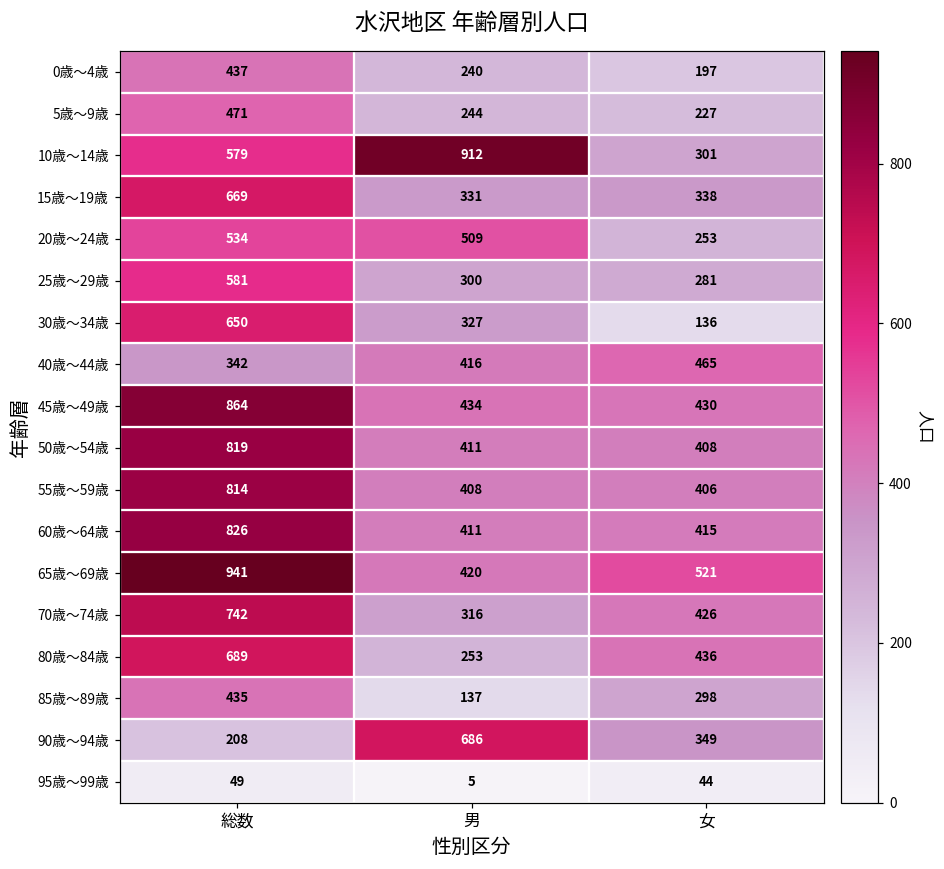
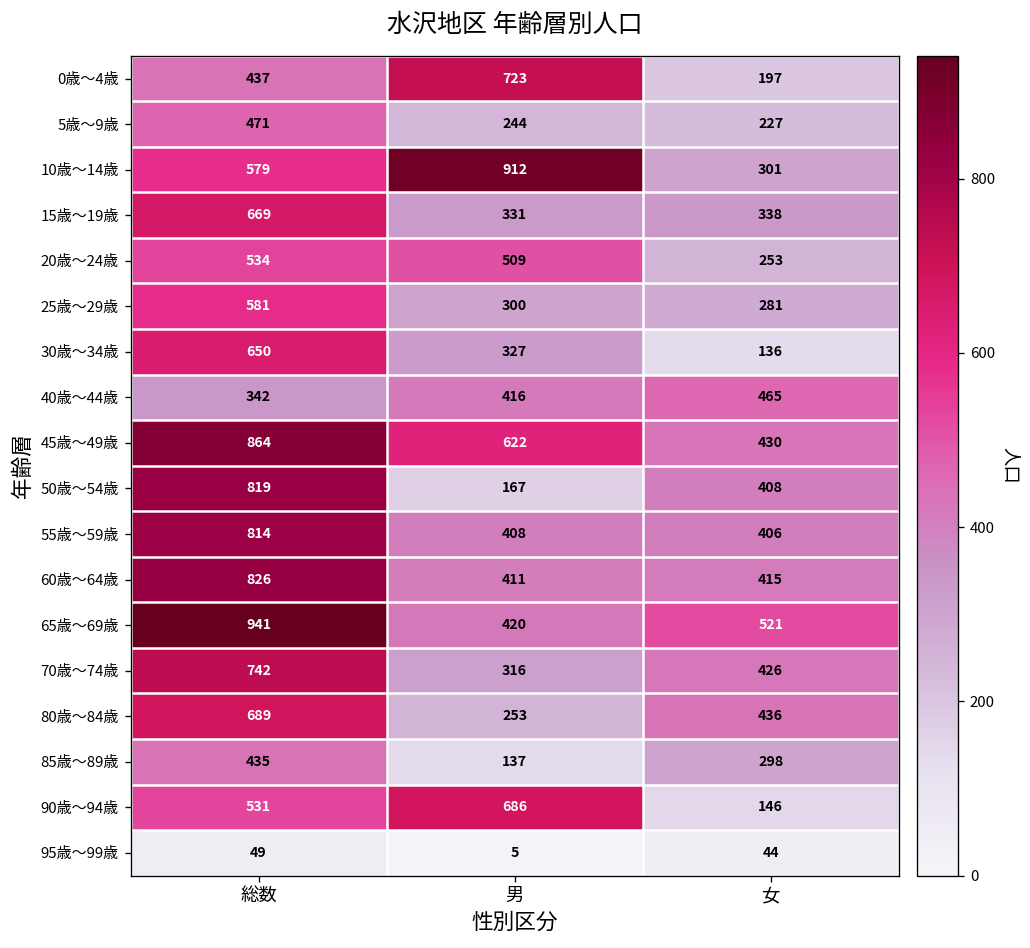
  {
    "0歳～4歳": {
      "総数": 437,
-     "男": 240,
+     "男": 723,
      "女": 197
    },
    "5歳～9歳": {
      "総数": 471,
      "男": 244,
      "女": 227
    },
    "10歳～14歳": {
      "総数": 579,
      "男": 912,
      "女": 301
    },
    "15歳～19歳": {
      "総数": 669,
      "男": 331,
      "女": 338
    },
    "20歳～24歳": {
      "総数": 534,
      "男": 509,
      "女": 253
    },
    "25歳～29歳": {
      "総数": 581,
      "男": 300,
      "女": 281
    },
    "30歳～34歳": {
      "総数": 650,
      "男": 327,
      "女": 136
    },
    "40歳～44歳": {
      "総数": 342,
      "男": 416,
      "女": 465
    },
    "45歳～49歳": {
      "総数": 864,
-     "男": 434,
+     "男": 622,
      "女": 430
    },
    "50歳～54歳": {
      "総数": 819,
-     "男": 411,
+     "男": 167,
      "女": 408
    },
    "55歳～59歳": {
      "総数": 814,
      "男": 408,
      "女": 406
    },
    "60歳～64歳": {
      "総数": 826,
      "男": 411,
      "女": 415
    },
    "65歳～69歳": {
      "総数": 941,
      "男": 420,
      "女": 521
    },
    "70歳～74歳": {
      "総数": 742,
      "男": 316,
      "女": 426
    },
    "80歳～84歳": {
      "総数": 689,
      "男": 253,
      "女": 436
    },
    "85歳～89歳": {
      "総数": 435,
      "男": 137,
      "女": 298
    },
    "90歳～94歳": {
-     "総数": 208,
+     "総数": 531,
      "男": 686,
-     "女": 349
+     "女": 146
    },
    "95歳～99歳": {
      "総数": 49,
      "男": 5,
      "女": 44
    }
  }
